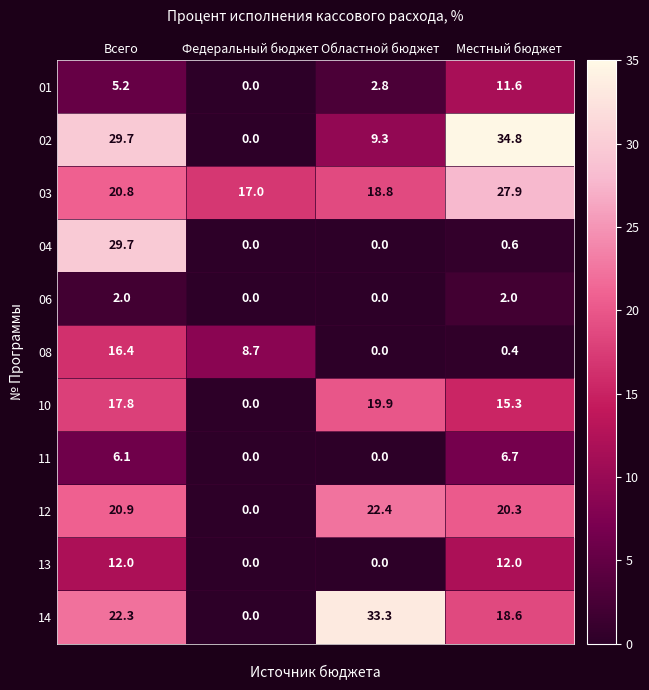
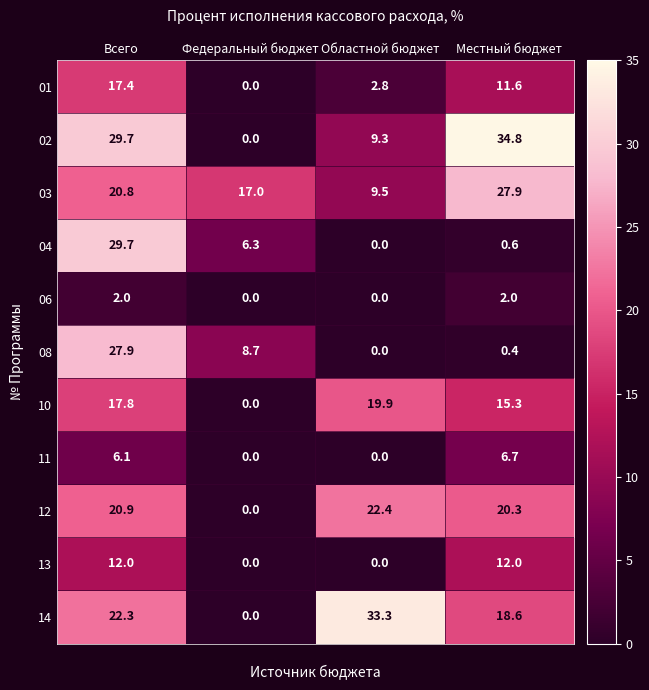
  {
    "01": {
-     "Всего": 5.2,
+     "Всего": 17.4,
      "Федеральный бюджет": 0.0,
      "Областной бюджет": 2.8,
      "Местный бюджет": 11.6
    },
    "02": {
      "Всего": 29.7,
      "Федеральный бюджет": 0.0,
      "Областной бюджет": 9.3,
      "Местный бюджет": 34.8
    },
    "03": {
      "Всего": 20.8,
      "Федеральный бюджет": 17.0,
-     "Областной бюджет": 18.8,
+     "Областной бюджет": 9.5,
      "Местный бюджет": 27.9
    },
    "04": {
      "Всего": 29.7,
-     "Федеральный бюджет": 0.0,
+     "Федеральный бюджет": 6.3,
      "Областной бюджет": 0.0,
      "Местный бюджет": 0.6
    },
    "06": {
      "Всего": 2.0,
      "Федеральный бюджет": 0.0,
      "Областной бюджет": 0.0,
      "Местный бюджет": 2.0
    },
    "08": {
-     "Всего": 16.4,
+     "Всего": 27.9,
      "Федеральный бюджет": 8.7,
      "Областной бюджет": 0.0,
      "Местный бюджет": 0.4
    },
    "10": {
      "Всего": 17.8,
      "Федеральный бюджет": 0.0,
      "Областной бюджет": 19.9,
      "Местный бюджет": 15.3
    },
    "11": {
      "Всего": 6.1,
      "Федеральный бюджет": 0.0,
      "Областной бюджет": 0.0,
      "Местный бюджет": 6.7
    },
    "12": {
      "Всего": 20.9,
      "Федеральный бюджет": 0.0,
      "Областной бюджет": 22.4,
      "Местный бюджет": 20.3
    },
    "13": {
      "Всего": 12.0,
      "Федеральный бюджет": 0.0,
      "Областной бюджет": 0.0,
      "Местный бюджет": 12.0
    },
    "14": {
      "Всего": 22.3,
      "Федеральный бюджет": 0.0,
      "Областной бюджет": 33.3,
      "Местный бюджет": 18.6
    }
  }
